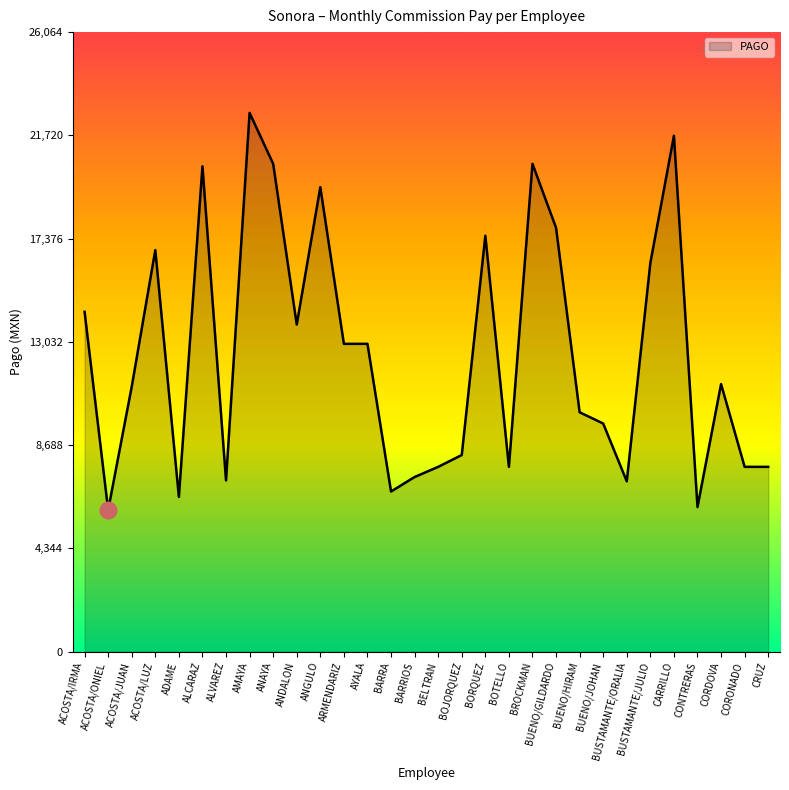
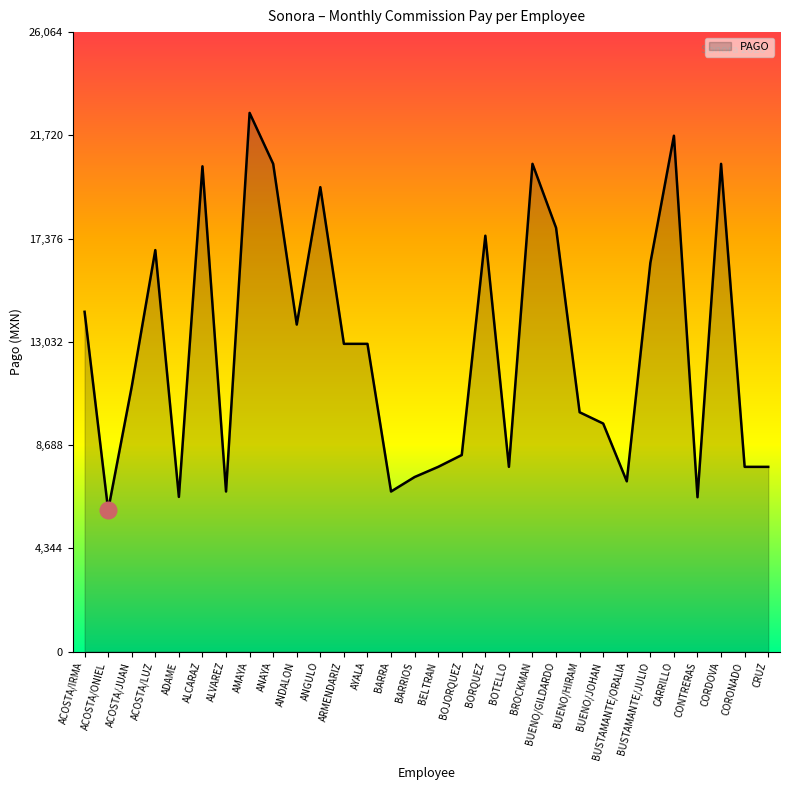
  {
    "PAGO": {
      "ACOSTA/IRMA": "14,300",
      "ACOSTA/JUAN": "11,100",
      "ACOSTA/LUZ": "16,900",
      "ADAME": "6,500",
      "ALCARAZ": "20,400",
-     "ALVAREZ": "7,200",
+     "ALVAREZ": "6,700",
      "AMAYA": "22,700",
      "ANAYA": "20,500",
      "ANDALON": "13,800",
      "ANGULO": "19,500",
      "ARMENDARIZ": "12,900",
      "AYALA": "12,900",
      "BARRA": "6,700",
      "BARRIOS": "7,300",
      "BELTRAN": "7,800",
      "BOJORQUEZ": "8,300",
      "BORQUEZ": "17,500",
      "BOTELLO": "7,800",
      "BROCKMAN": "20,500",
      "BUENO/GILDARDO": "17,800",
      "BUENO/HIRAM": "10,100",
      "BUENO/JOHAN": "9,600",
      "BUSTAMANTE/ORALIA": "7,200",
      "BUSTAMANTE/JULIO": "16,400",
      "CARRILLO": "21,700",
-     "CONTRERAS": "6,100",
-     "CORDOVA": "11,300",
+     "CONTRERAS": "6,500",
+     "CORDOVA": "20,500",
      "CORONADO": "7,800",
      "CRUZ": "7,800"
    }
  }
